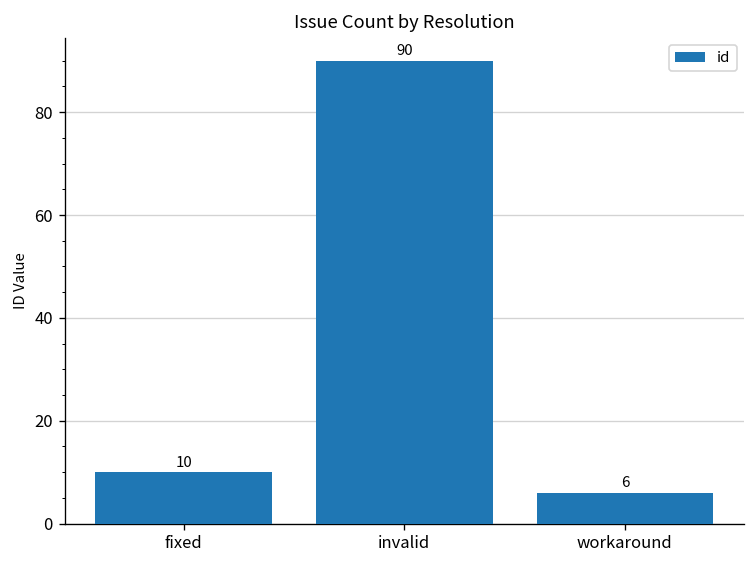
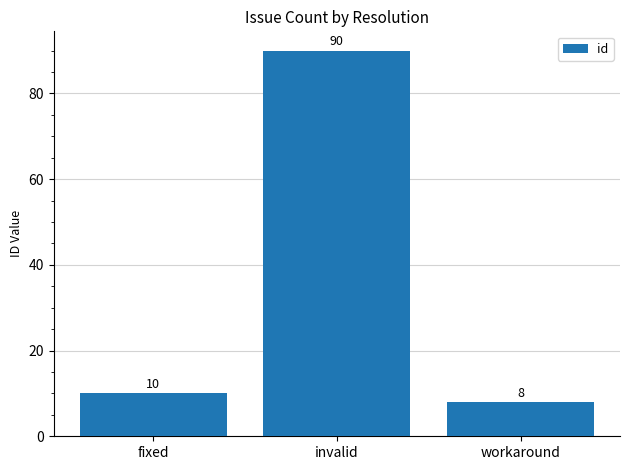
  {
    "fixed": 10,
    "invalid": 90,
-   "workaround": 6
+   "workaround": 8
  }
